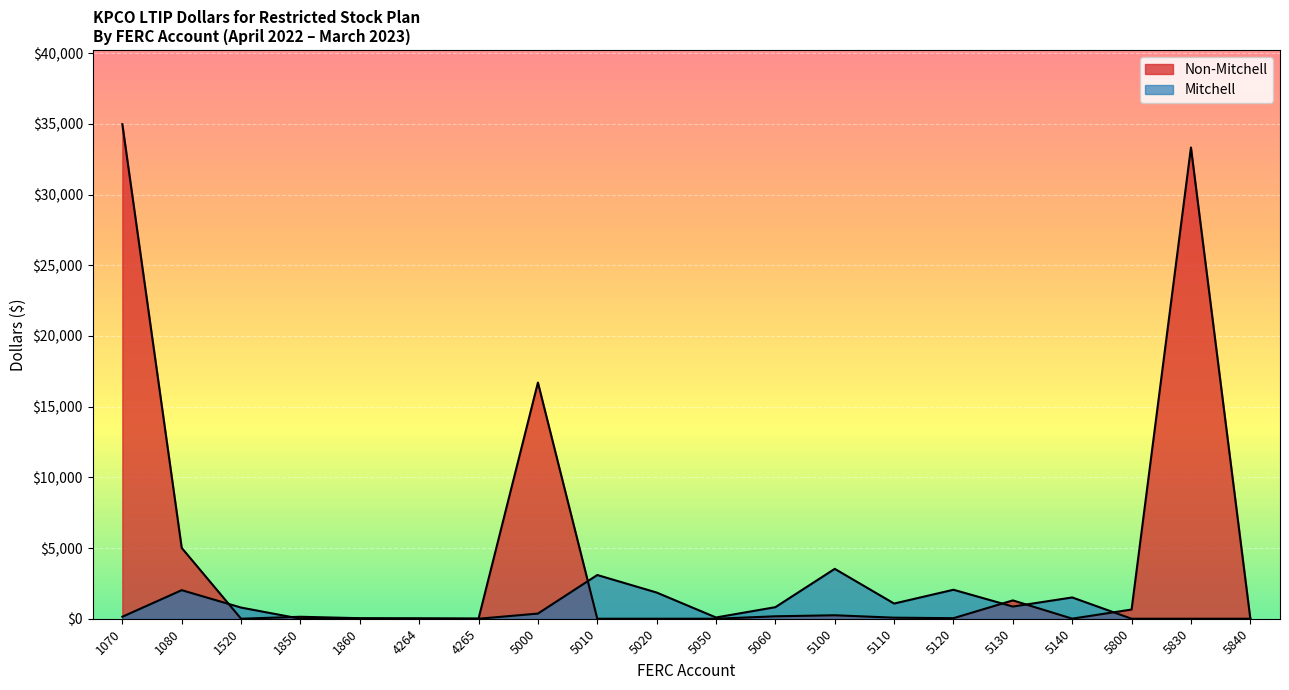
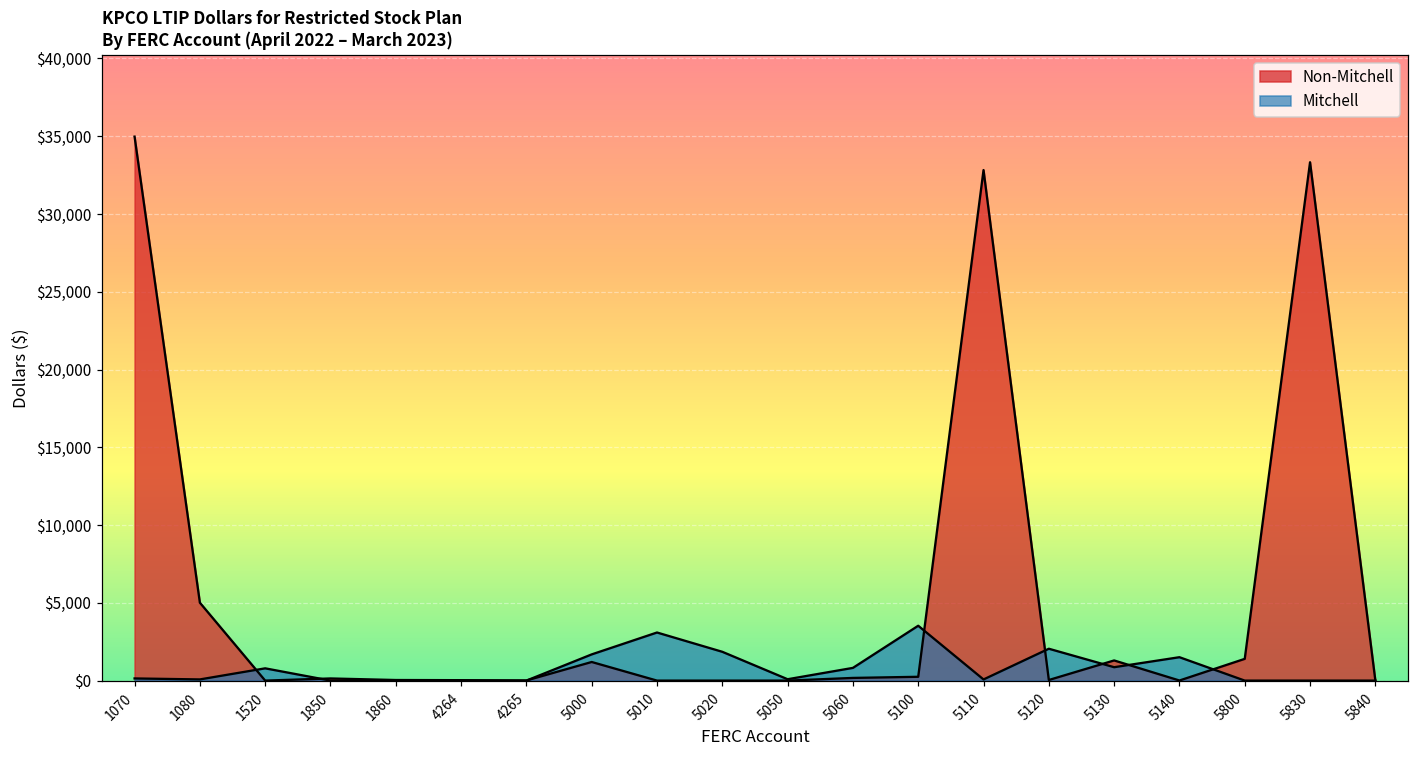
  {
    "Non-Mitchell": {
      "1070": "$35,000",
      "1080": "$5,000",
      "1520": "$0",
-     "5000": "$16,700",
+     "5000": "$1,200",
      "5010": "$0",
      "5020": "$0",
      "5060": "$200",
      "5100": "$200",
-     "5110": "$100",
+     "5110": "$32,800",
      "5120": "$0",
      "5130": "$1,300",
      "5140": "$0",
-     "5800": "$600",
+     "5800": "$1,400",
      "5830": "$33,300"
    },
    "Mitchell": {
      "1070": "$100",
-     "1080": "$2,000",
+     "1080": "$100",
      "1520": "$800",
-     "5000": "$400",
+     "5000": "$1,700",
      "5010": "$3,100",
      "5020": "$1,900",
      "5060": "$800",
      "5100": "$3,500",
-     "5110": "$1,100",
+     "5110": "$100",
      "5120": "$2,000",
      "5130": "$900",
      "5140": "$1,500",
      "5800": "$0",
      "5830": "$0"
    }
  }
